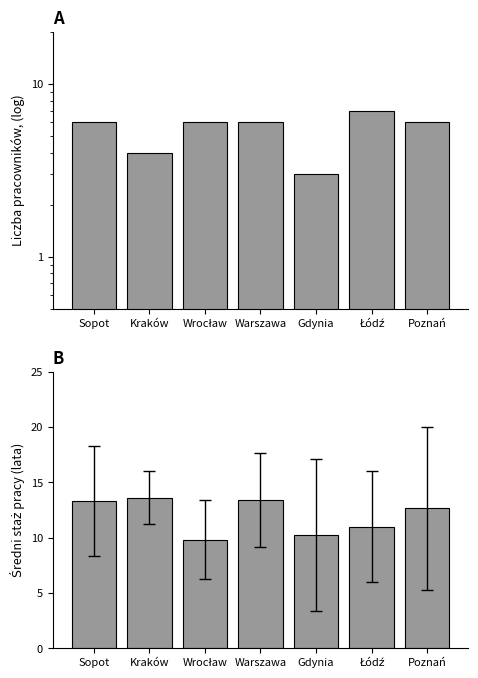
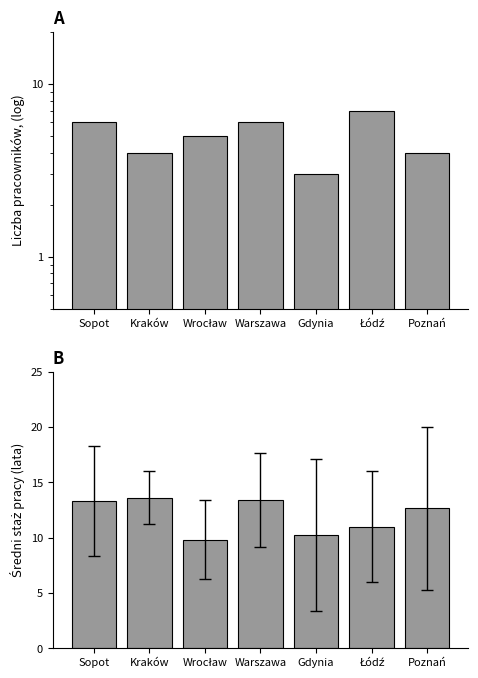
  {
    "A": {
      "Sopot": 6,
      "Kraków": 4,
-     "Wrocław": 6,
+     "Wrocław": 5,
      "Warszawa": 6,
      "Gdynia": 3,
      "Łódź": 7,
-     "Poznań": 6
+     "Poznań": 4
    }
  }
